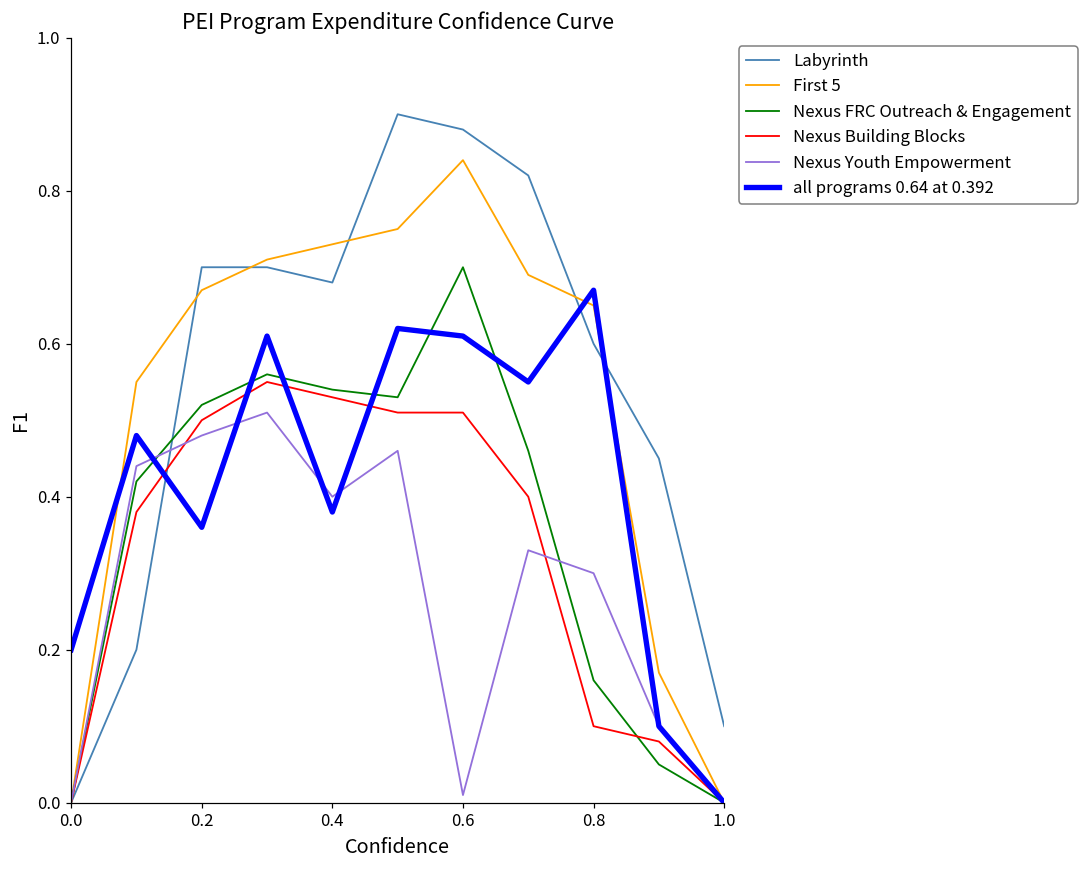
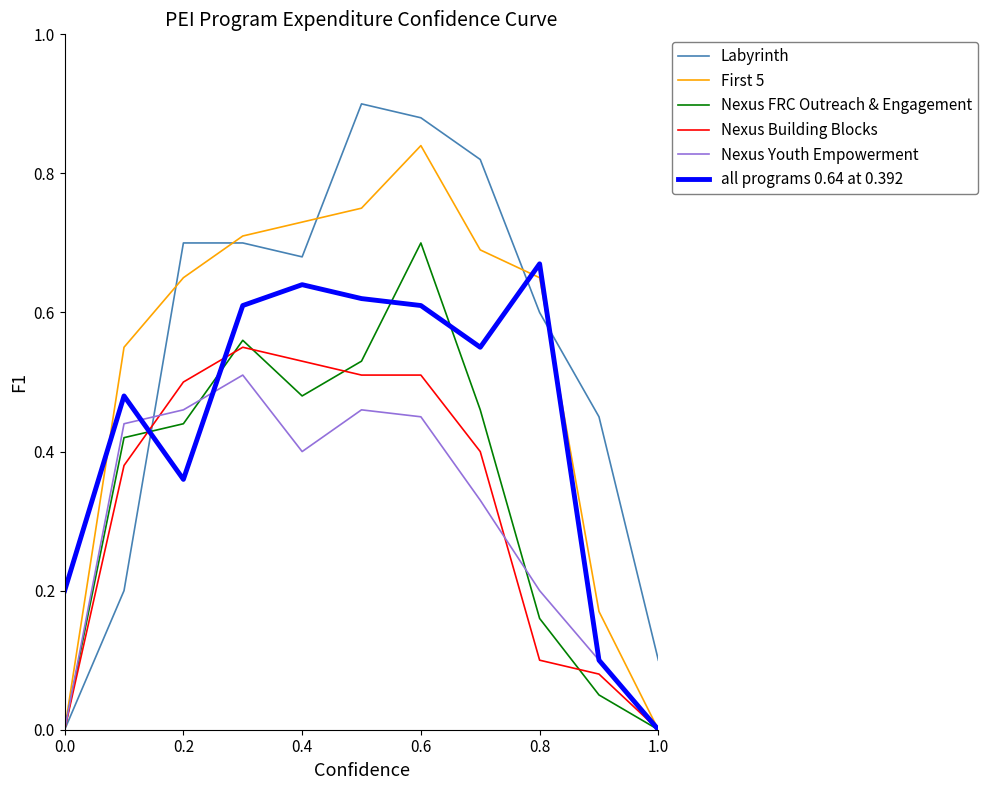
  {
    "Labyrinth": {
      "0.2": 0.70,
      "0.4": 0.68,
      "0.6": 0.88,
      "0.8": 0.60,
      "1.0": 0.10
    },
    "First 5": {
-     "0.2": 0.67,
+     "0.2": 0.65,
      "0.4": 0.73,
      "0.6": 0.84,
      "0.8": 0.65
    },
    "Nexus FRC Outreach & Engagement": {
-     "0.2": 0.52,
-     "0.4": 0.54,
+     "0.2": 0.44,
+     "0.4": 0.48,
      "0.6": 0.70,
      "0.8": 0.16
    },
    "Nexus Building Blocks": {
      "0.2": 0.50,
      "0.4": 0.53,
      "0.6": 0.51,
      "0.8": 0.10
    },
    "Nexus Youth Empowerment": {
-     "0.2": 0.48,
+     "0.2": 0.46,
      "0.4": 0.40,
-     "0.6": 0.01,
-     "0.8": 0.3
+     "0.6": 0.45,
+     "0.8": 0.2
    },
    "all programs 0.64 at 0.392": {
      "0.0": 0.20,
      "0.2": 0.36,
-     "0.4": 0.38,
+     "0.4": 0.64,
      "0.6": 0.61,
      "0.8": 0.67
    }
  }
